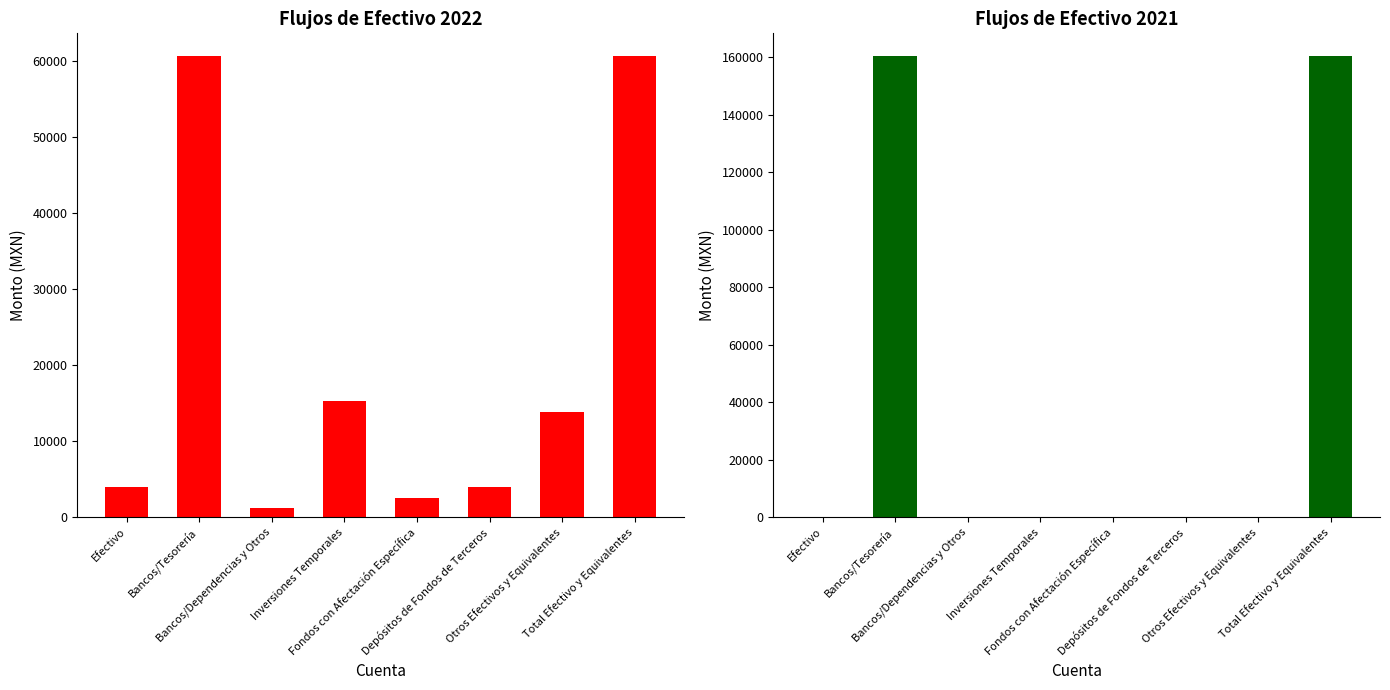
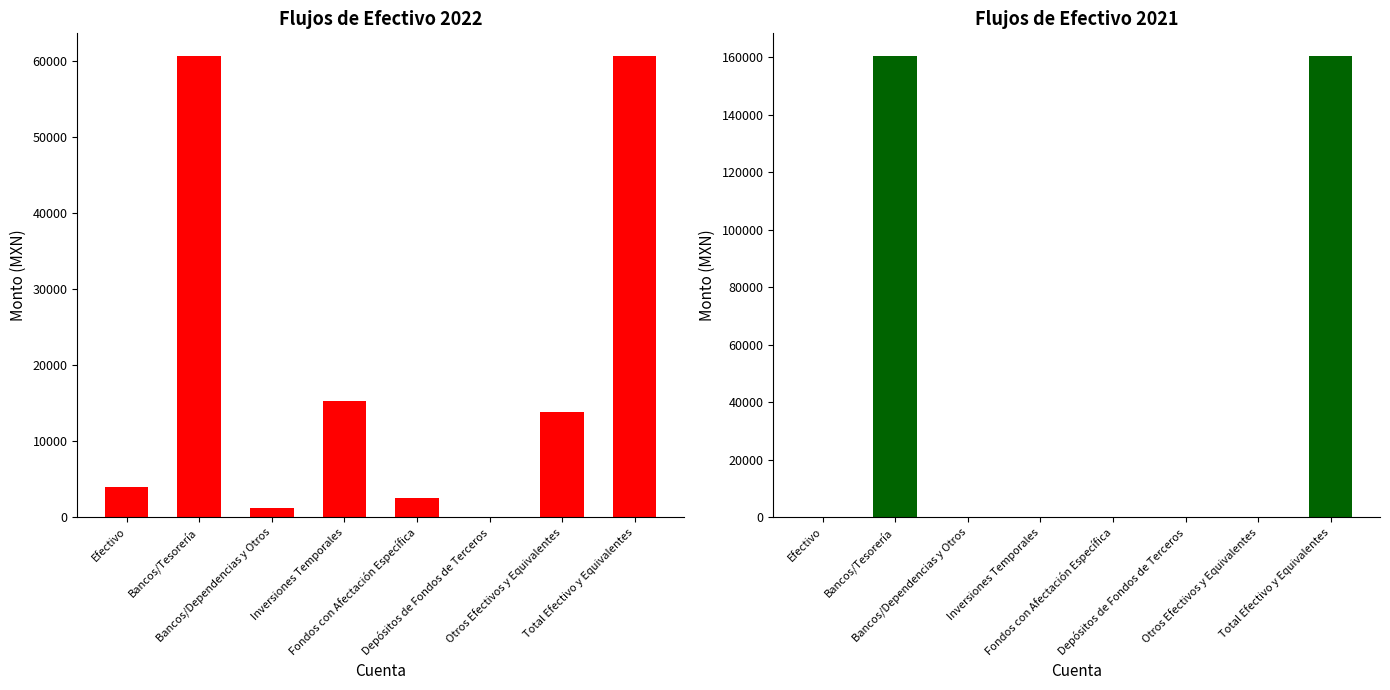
  {
    "Flujos de Efectivo 2022": {
      "Efectivo": 4000,
      "Bancos/Tesorería": 61000,
      "Bancos/Dependencias y Otros": 1000,
      "Inversiones Temporales": 15000,
      "Fondos con Afectación Específica": 3000,
-     "Depósitos de Fondos de Terceros": 4000,
+     "Depósitos de Fondos de Terceros": 0,
      "Otros Efectivos y Equivalentes": 14000,
      "Total Efectivo y Equivalentes": 61000
    },
    "Flujos de Efectivo 2021": {
      "Efectivo": 0,
      "Bancos/Tesorería": 160000,
      "Bancos/Dependencias y Otros": 0,
      "Inversiones Temporales": 0,
      "Fondos con Afectación Específica": 0,
      "Depósitos de Fondos de Terceros": 0,
      "Otros Efectivos y Equivalentes": 0,
      "Total Efectivo y Equivalentes": 160000
    }
  }
